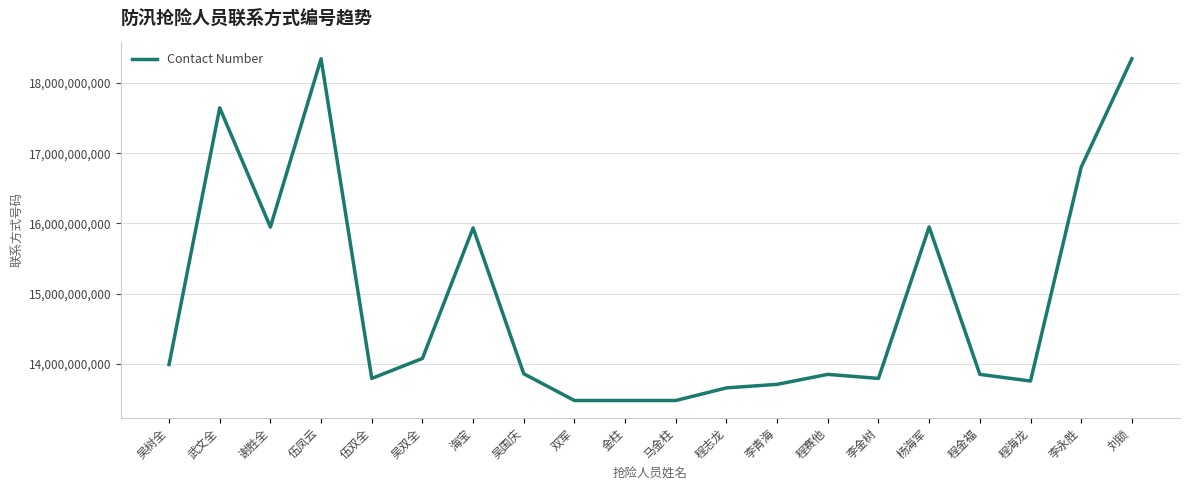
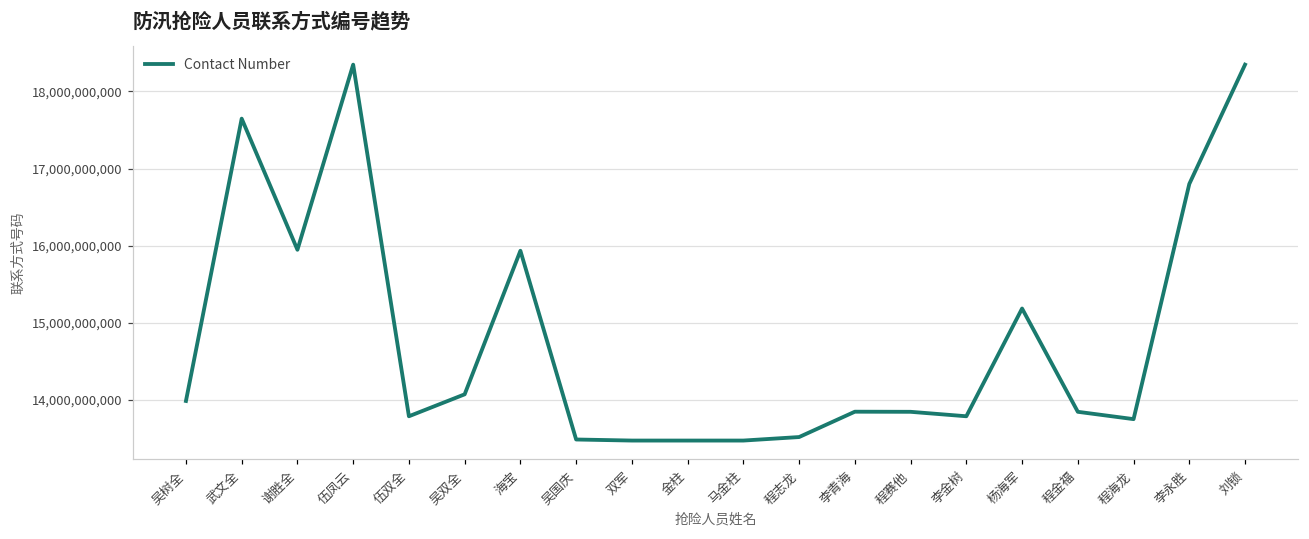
  {
    "吴树全": "14,000,000,000",
    "武文全": "17,600,000,000",
    "谢胜全": "15,900,000,000",
    "伍凤云": "18,300,000,000",
    "伍双全": "13,800,000,000",
    "吴双全": "14,100,000,000",
    "海宝": "15,900,000,000",
-   "吴国庆": "13,900,000,000",
+   "吴国庆": "13,500,000,000",
    "双军": "13,500,000,000",
    "金柱": "13,500,000,000",
    "马金柱": "13,500,000,000",
-   "程志龙": "13,700,000,000",
-   "李青海": "13,700,000,000",
+   "程志龙": "13,500,000,000",
+   "李青海": "13,800,000,000",
    "程赛他": "13,800,000,000",
    "李金树": "13,800,000,000",
-   "杨海军": "15,900,000,000",
+   "杨海军": "15,200,000,000",
    "程金福": "13,800,000,000",
    "程海龙": "13,800,000,000",
    "李永胜": "16,800,000,000",
    "刘锁": "18,300,000,000"
  }
